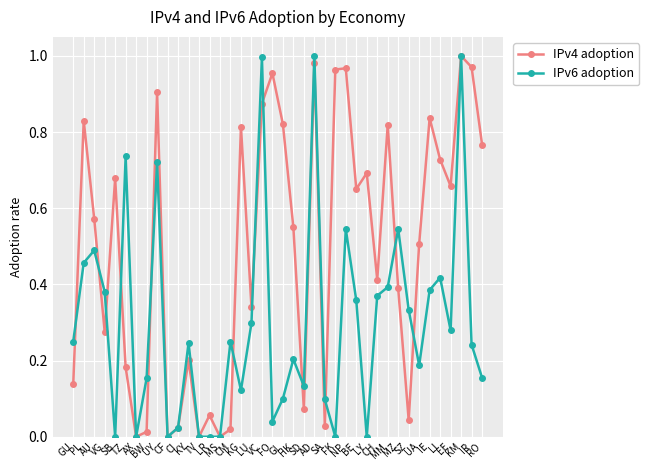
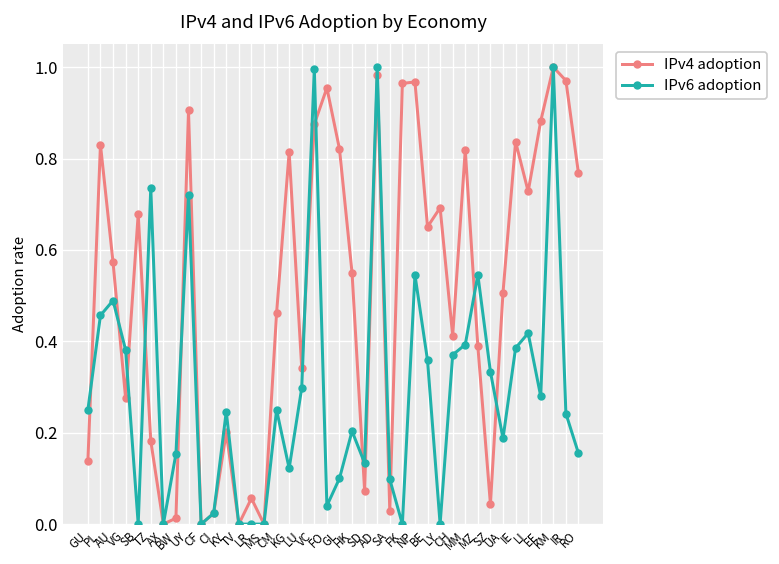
  {
    "IPv4 adoption": {
      "GU": 0.14,
      "PL": 0.83,
      "AU": 0.57,
      "VG": 0.28,
      "SB": 0.68,
      "TZ": 0.18,
      "BW": 0.01,
      "UY": 0.91,
      "KY": 0.20,
      "LR": 0.06,
-     "CM": 0.02,
+     "CM": 0.46,
      "KG": 0.81,
      "LU": 0.34,
      "VC": 0.88,
      "FO": 0.95,
      "GL": 0.82,
      "HK": 0.55,
      "SD": 0.07,
      "AD": 0.98,
      "SA": 0.03,
      "FK": 0.96,
      "NP": 0.97,
      "BE": 0.65,
      "LY": 0.69,
      "CH": 0.41,
      "MM": 0.82,
      "MZ": 0.39,
      "SZ": 0.04,
      "UA": 0.51,
      "IE": 0.84,
      "LI": 0.73,
-     "EE": 0.66,
+     "EE": 0.88,
      "IR": 0.97,
      "RO": 0.77
    },
    "IPv6 adoption": {
      "GU": 0.25,
      "PL": 0.46,
      "AU": 0.49,
      "VG": 0.38,
      "SB": 0.00,
      "TZ": 0.74,
      "BW": 0.15,
      "UY": 0.72,
      "KY": 0.25,
      "LR": 0.00,
      "CM": 0.25,
      "KG": 0.12,
      "LU": 0.30,
      "VC": 1.00,
      "FO": 0.04,
      "GL": 0.10,
      "HK": 0.20,
      "SD": 0.13,
      "AD": 1.00,
      "SA": 0.10,
      "FK": 0.00,
      "NP": 0.55,
      "BE": 0.36,
      "LY": 0.00,
      "CH": 0.37,
      "MM": 0.39,
      "MZ": 0.55,
      "SZ": 0.33,
      "UA": 0.19,
      "IE": 0.39,
      "LI": 0.42,
      "EE": 0.28,
      "IR": 0.24,
      "RO": 0.15
    }
  }
